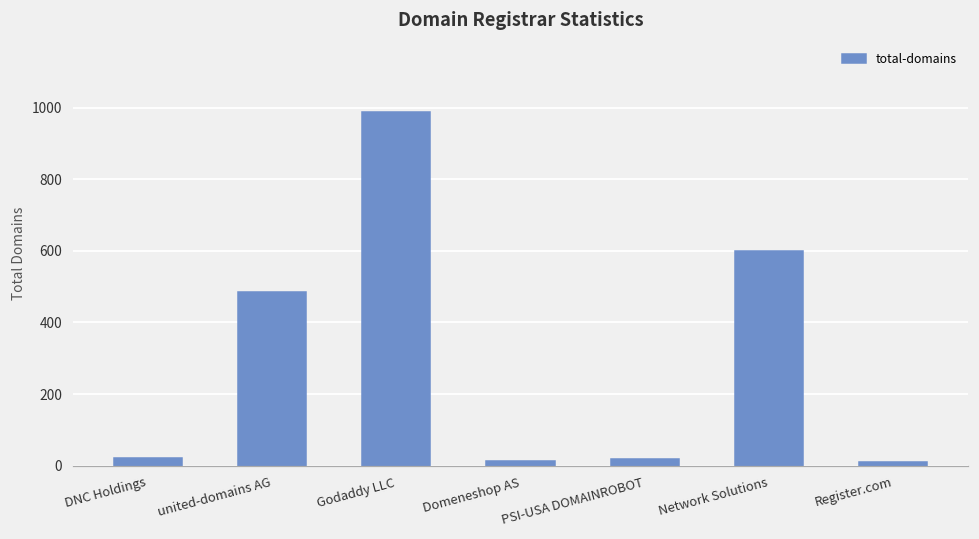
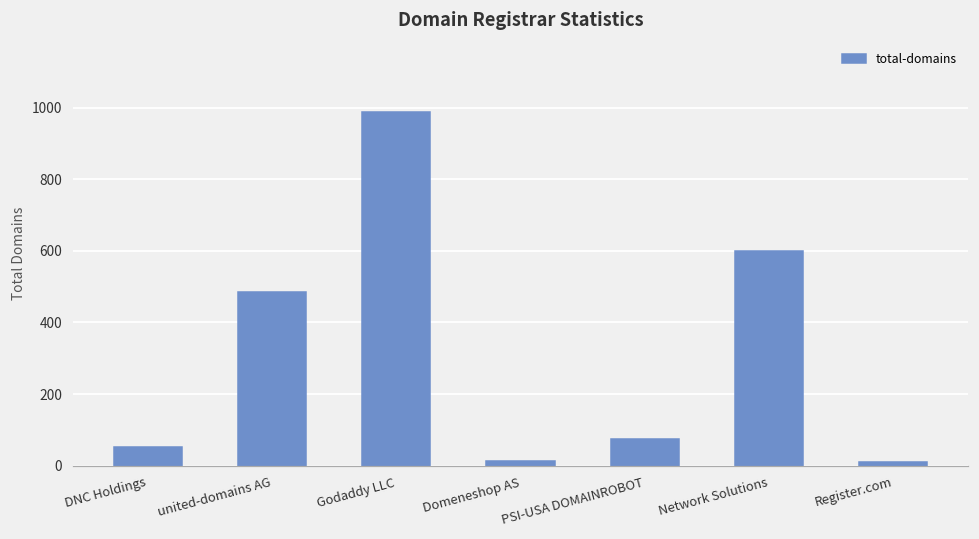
  {
-   "DNC Holdings": 20,
+   "DNC Holdings": 50,
    "united-domains AG": 490,
    "Godaddy LLC": 990,
    "Domeneshop AS": 10,
-   "PSI-USA DOMAINROBOT": 20,
+   "PSI-USA DOMAINROBOT": 80,
    "Network Solutions": 600,
    "Register.com": 10
  }
